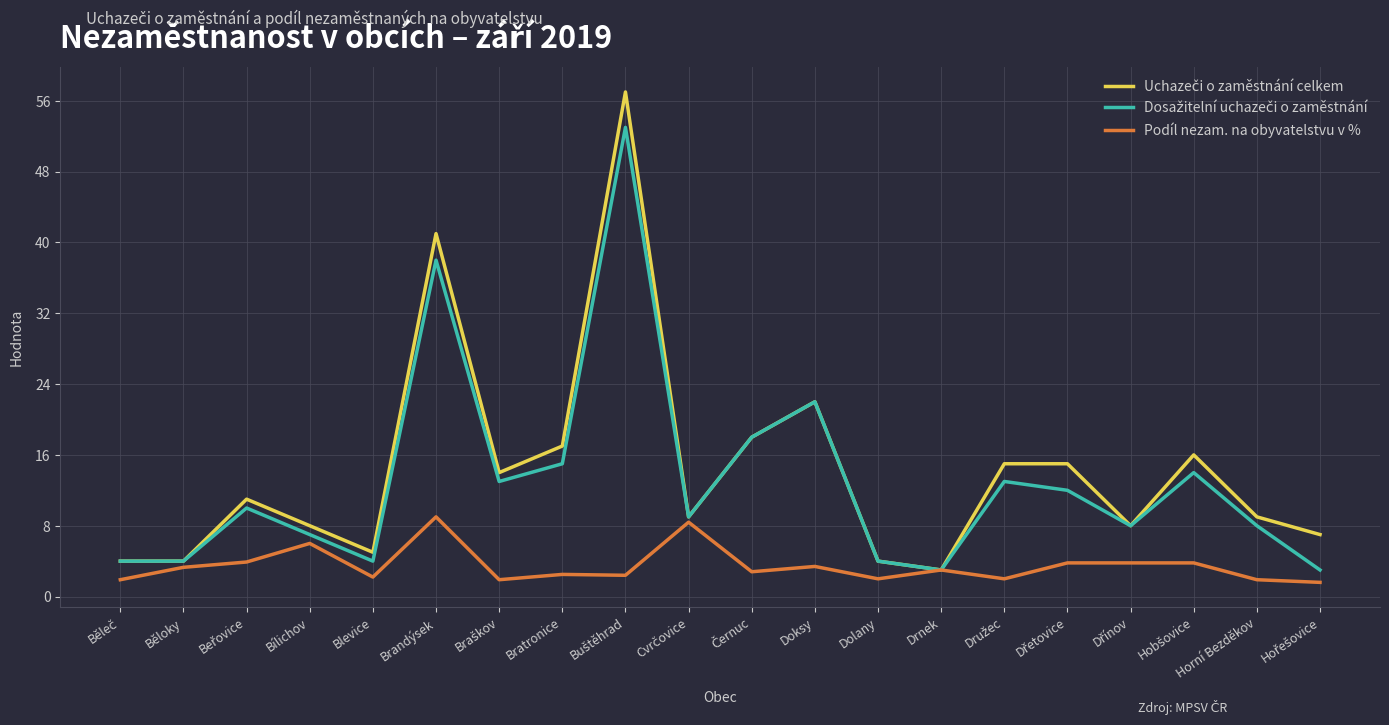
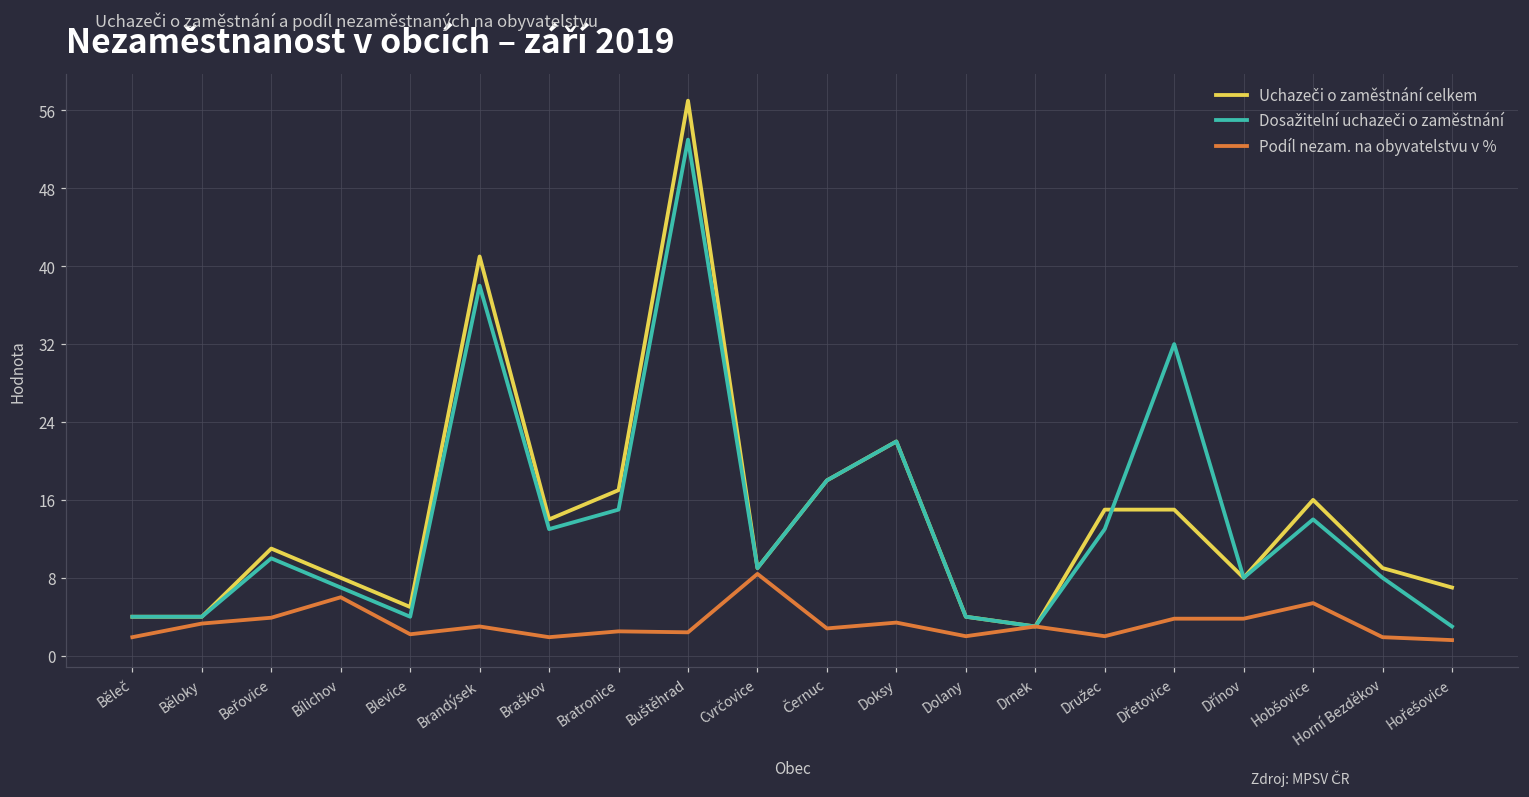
  {
    "Uchazeči o zaměstnání celkem": {
      "Beřovice": 11,
      "Bílichov": 8,
      "Blevice": 5,
      "Brandýsek": 41,
      "Braškov": 14,
      "Bratronice": 17,
      "Buštěhrad": 57,
      "Družec": 15,
      "Dřetovice": 15,
      "Hobšovice": 16,
      "Horní Bezděkov": 9,
      "Hořešovice": 7
    },
    "Dosažitelní uchazeči o zaměstnání": {
      "Beřovice": 10,
      "Bílichov": 7,
      "Blevice": 4,
      "Brandýsek": 38,
      "Braškov": 13,
      "Bratronice": 15,
      "Buštěhrad": 53,
      "Družec": 13,
-     "Dřetovice": 12,
+     "Dřetovice": 32,
      "Hobšovice": 14,
      "Horní Bezděkov": 8,
      "Hořešovice": 3
    },
    "Podíl nezam. na obyvatelstvu v %": {
      "Běleč": 2,
      "Běloky": 3,
      "Beřovice": 4,
      "Bílichov": 6,
      "Blevice": 2,
-     "Brandýsek": 9,
+     "Brandýsek": 3,
      "Braškov": 2,
      "Bratronice": 3,
      "Buštěhrad": 2,
      "Cvrčovice": 8,
      "Černuc": 3,
      "Doksy": 3,
      "Dolany": 2,
      "Družec": 2,
      "Dřetovice": 4,
      "Dřínov": 4,
-     "Hobšovice": 4,
+     "Hobšovice": 5,
      "Horní Bezděkov": 2,
      "Hořešovice": 2
    }
  }
